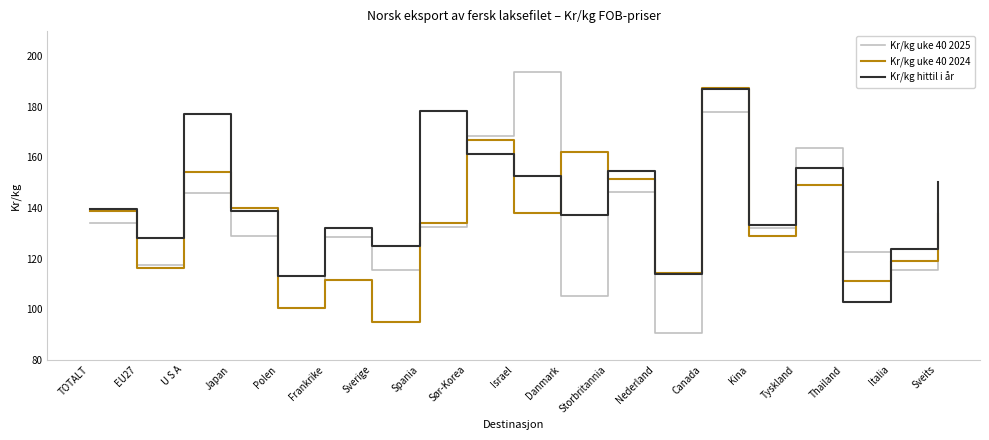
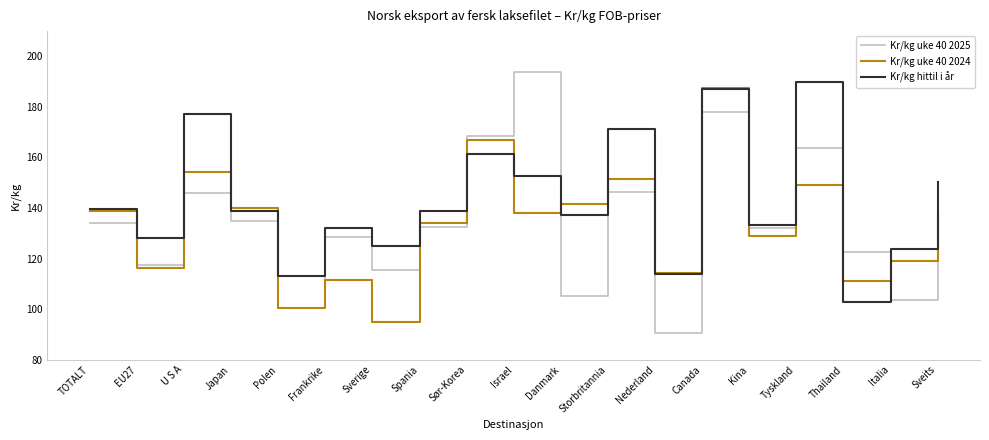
  {
    "Kr/kg uke 40 2025": {
      "TOTALT": 134,
      "EU27": 118,
      "U S A": 146,
-     "Japan": 129,
+     "Japan": 135,
      "Frankrike": 129,
      "Sverige": 116,
      "Spania": 133,
      "Sør-Korea": 169,
      "Israel": 194,
      "Danmark": 105,
      "Storbritannia": 146,
      "Nederland": 90,
      "Canada": 178,
      "Kina": 132,
      "Tyskland": 164,
      "Thailand": 122,
-     "Italia": 116
+     "Italia": 104
    },
    "Kr/kg uke 40 2024": {
      "EU27": 116,
      "U S A": 154,
      "Japan": 140,
      "Frankrike": 111,
      "Sverige": 95,
      "Spania": 134,
      "Sør-Korea": 167,
      "Israel": 138,
-     "Danmark": 162,
+     "Danmark": 141,
      "Storbritannia": 152,
      "Kina": 129,
      "Tyskland": 149,
      "Thailand": 111,
      "Italia": 119,
      "Sveits": 138
    },
    "Kr/kg hittil i år": {
      "EU27": 128,
      "U S A": 177,
      "Japan": 139,
      "Polen": 113,
      "Frankrike": 132,
      "Sverige": 125,
-     "Spania": 178,
+     "Spania": 139,
      "Sør-Korea": 162,
      "Israel": 153,
      "Danmark": 137,
-     "Storbritannia": 155,
+     "Storbritannia": 171,
      "Kina": 133,
-     "Tyskland": 156,
+     "Tyskland": 190,
      "Thailand": 103,
      "Italia": 124
    }
  }
